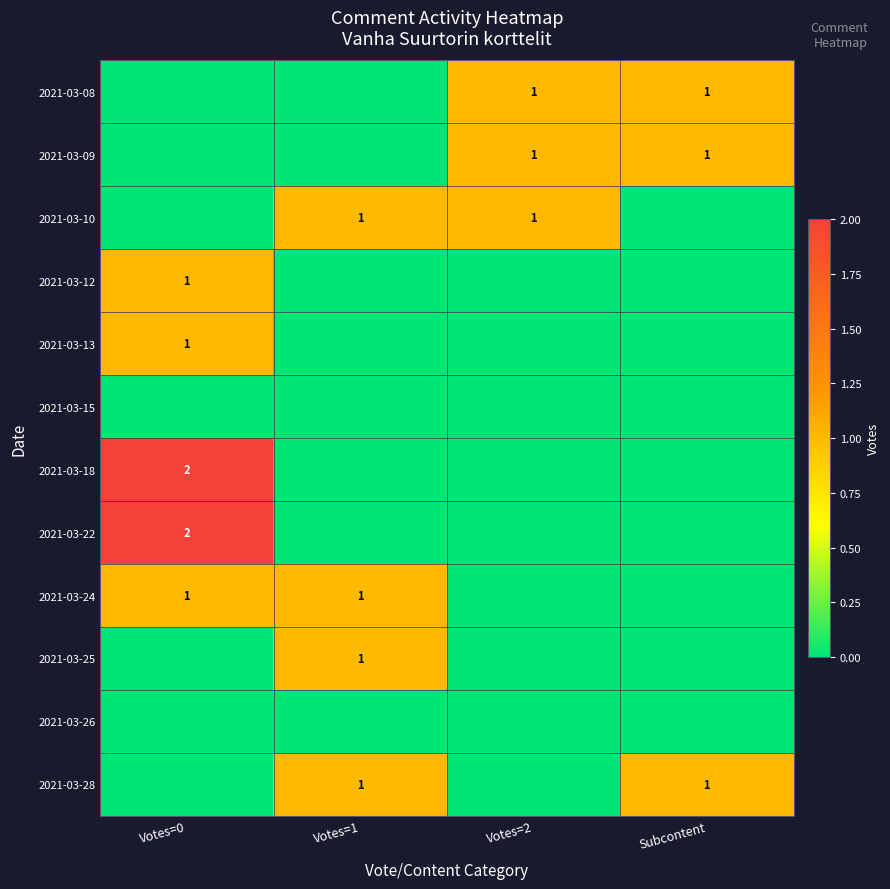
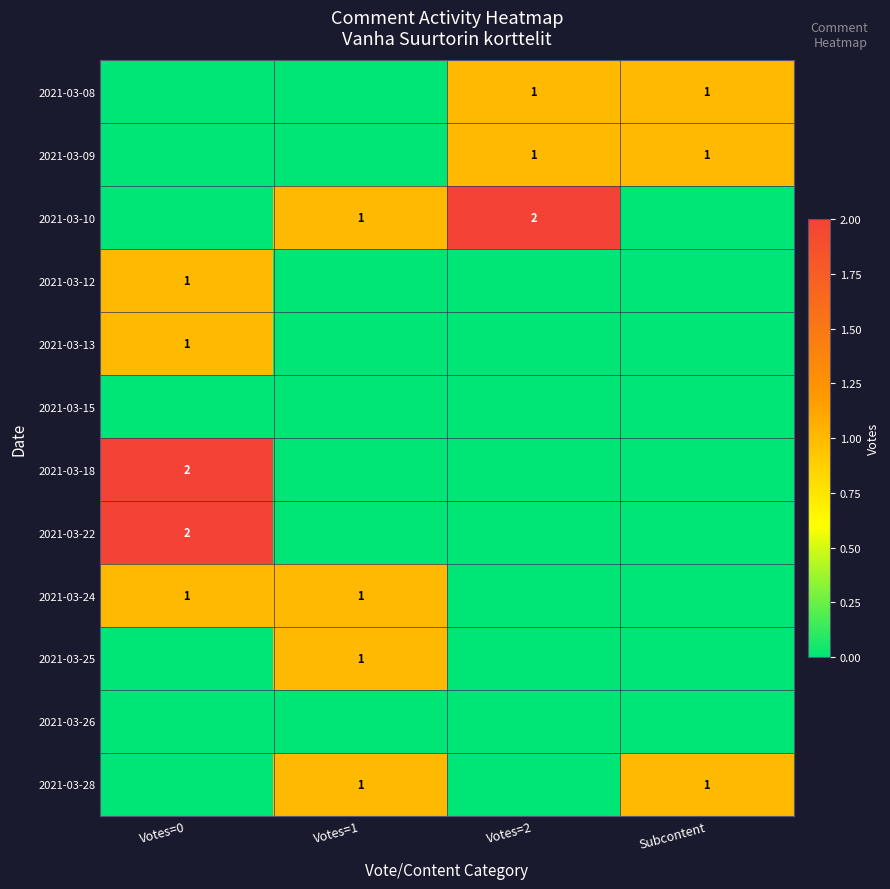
  {
    "2021-03-08": {
      "Votes=2": 1,
      "Subcontent": 1
    },
    "2021-03-09": {
      "Votes=2": 1,
      "Subcontent": 1
    },
    "2021-03-10": {
      "Votes=1": 1,
-     "Votes=2": 1
+     "Votes=2": 2
    },
    "2021-03-12": {
      "Votes=0": 1
    },
    "2021-03-13": {
      "Votes=0": 1
    },
    "2021-03-18": {
      "Votes=0": 2
    },
    "2021-03-22": {
      "Votes=0": 2
    },
    "2021-03-24": {
      "Votes=0": 1,
      "Votes=1": 1
    },
    "2021-03-25": {
      "Votes=1": 1
    },
    "2021-03-28": {
      "Votes=1": 1,
      "Subcontent": 1
    }
  }
